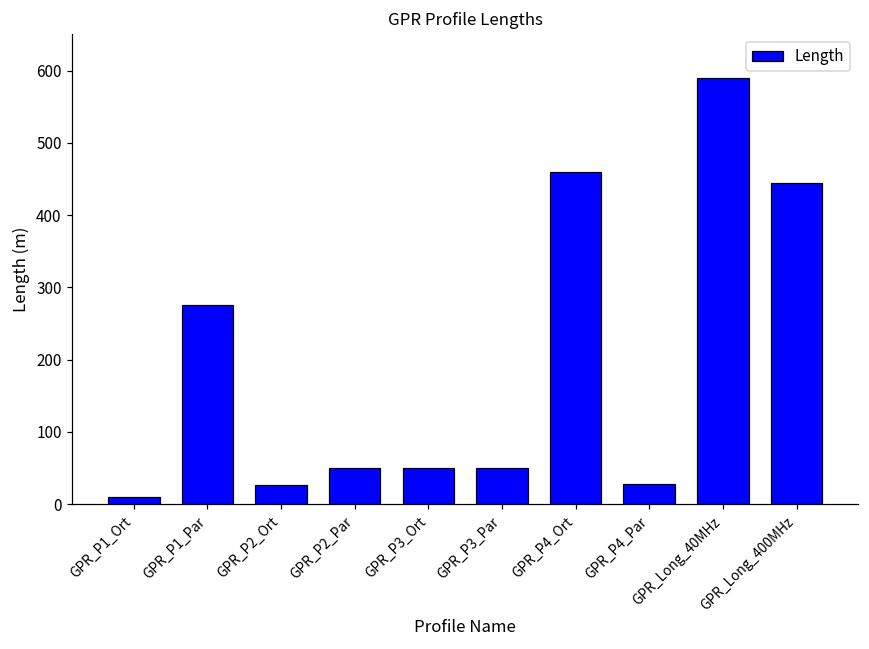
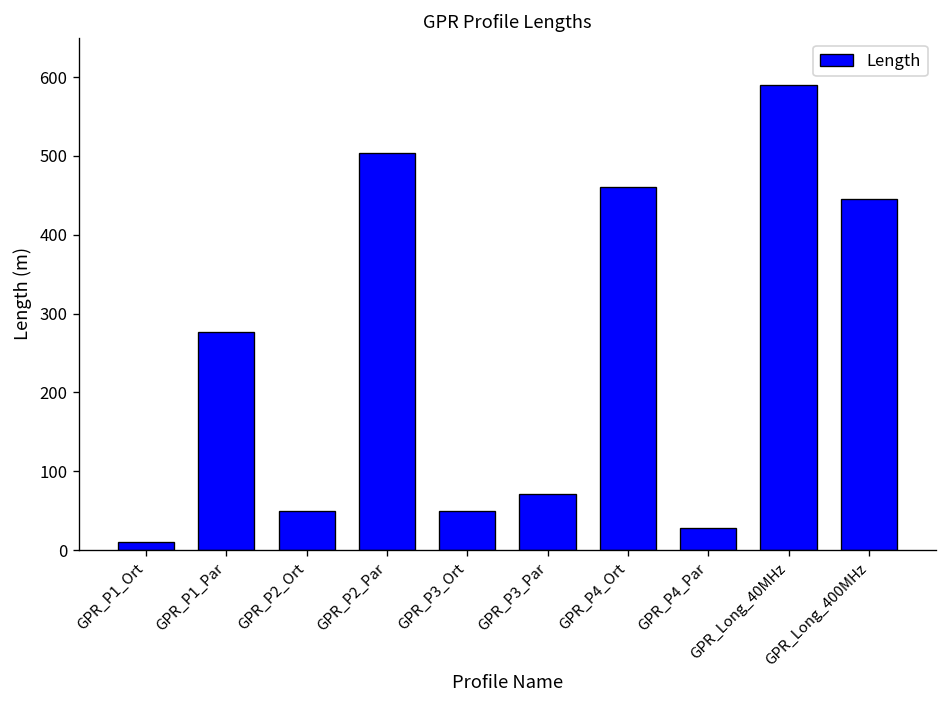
  {
    "GPR_P1_Ort": 10,
    "GPR_P1_Par": 280,
-   "GPR_P2_Ort": 30,
-   "GPR_P2_Par": 50,
+   "GPR_P2_Ort": 50,
+   "GPR_P2_Par": 500,
    "GPR_P3_Ort": 50,
-   "GPR_P3_Par": 50,
+   "GPR_P3_Par": 70,
    "GPR_P4_Ort": 460,
    "GPR_P4_Par": 30,
    "GPR_Long_40MHz": 590,
    "GPR_Long_400MHz": 450
  }
